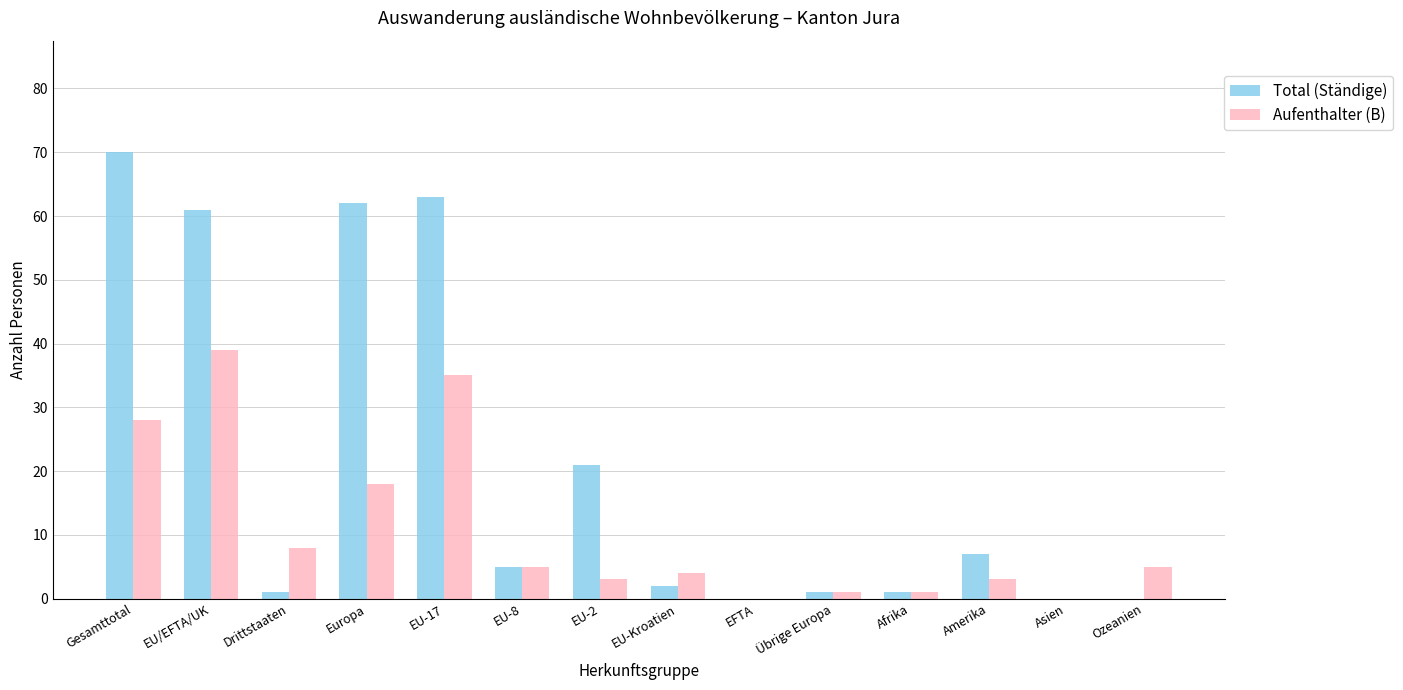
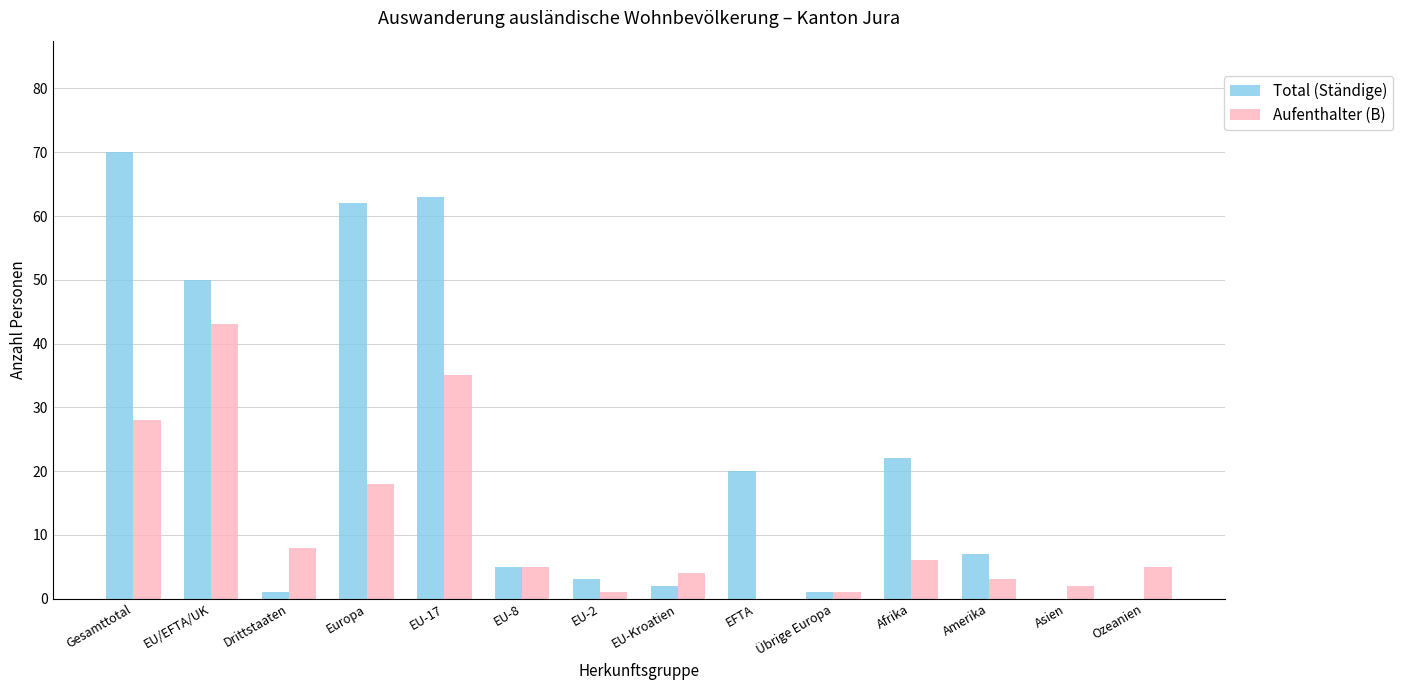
  {
    "Total (Ständige)": {
      "Gesamttotal": 70,
-     "EU/EFTA/UK": 61,
+     "EU/EFTA/UK": 50,
      "Drittstaaten": 1,
      "Europa": 62,
      "EU-17": 63,
      "EU-8": 5,
-     "EU-2": 21,
+     "EU-2": 3,
      "EU-Kroatien": 2,
-     "EFTA": 0,
+     "EFTA": 20,
      "Übrige Europa": 1,
-     "Afrika": 1,
+     "Afrika": 22,
      "Amerika": 7,
      "Asien": 0,
      "Ozeanien": 0
    },
    "Aufenthalter (B)": {
      "Gesamttotal": 28,
-     "EU/EFTA/UK": 39,
+     "EU/EFTA/UK": 43,
      "Drittstaaten": 8,
      "Europa": 18,
      "EU-17": 35,
      "EU-8": 5,
-     "EU-2": 3,
+     "EU-2": 1,
      "EU-Kroatien": 4,
      "EFTA": 0,
      "Übrige Europa": 1,
-     "Afrika": 1,
+     "Afrika": 6,
      "Amerika": 3,
-     "Asien": 0,
+     "Asien": 2,
      "Ozeanien": 5
    }
  }
